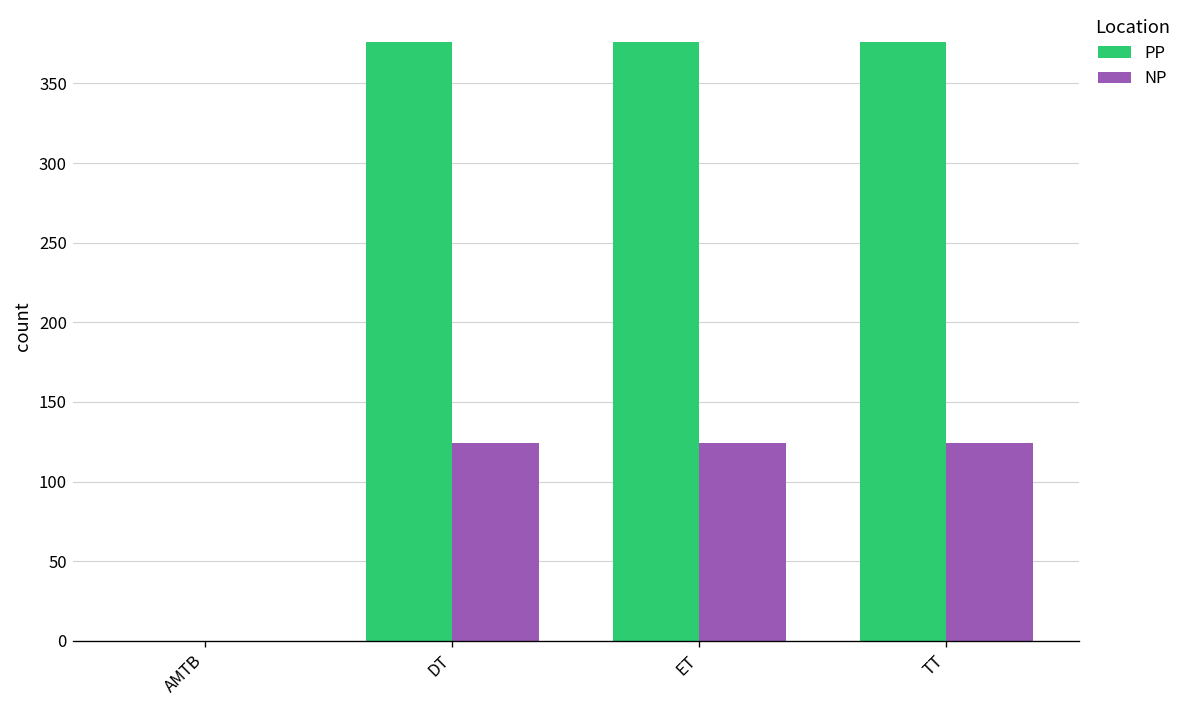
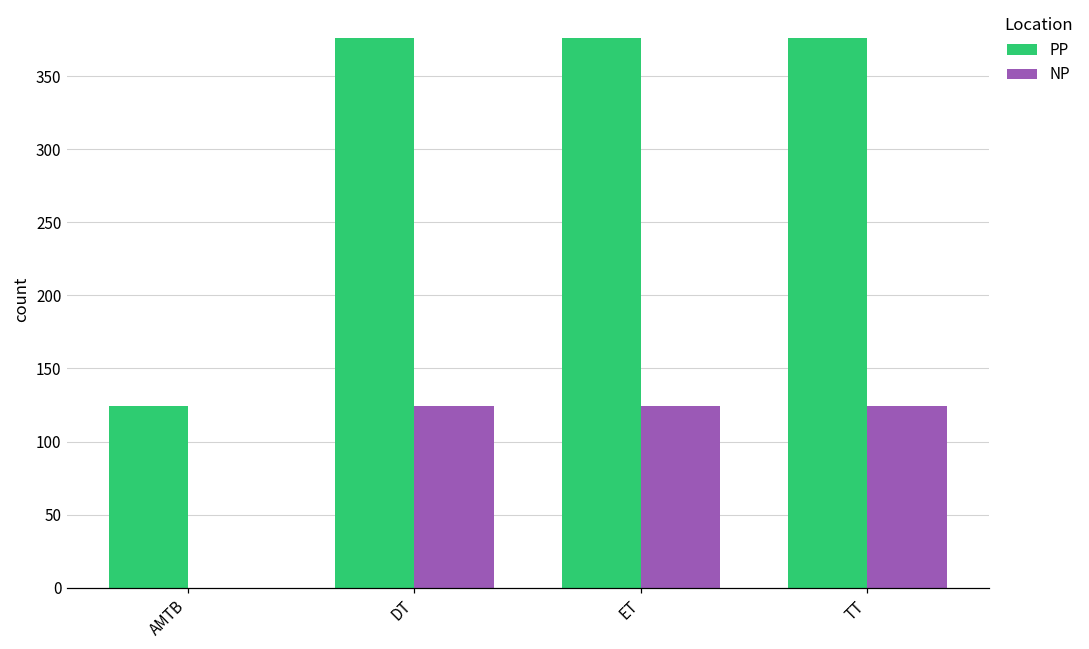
  {
    "PP": {
-     "AMTB": 0,
+     "AMTB": 124,
      "DT": 376,
      "ET": 376,
      "TT": 376
    },
    "NP": {
      "AMTB": 0,
      "DT": 124,
      "ET": 124,
      "TT": 124
    }
  }
